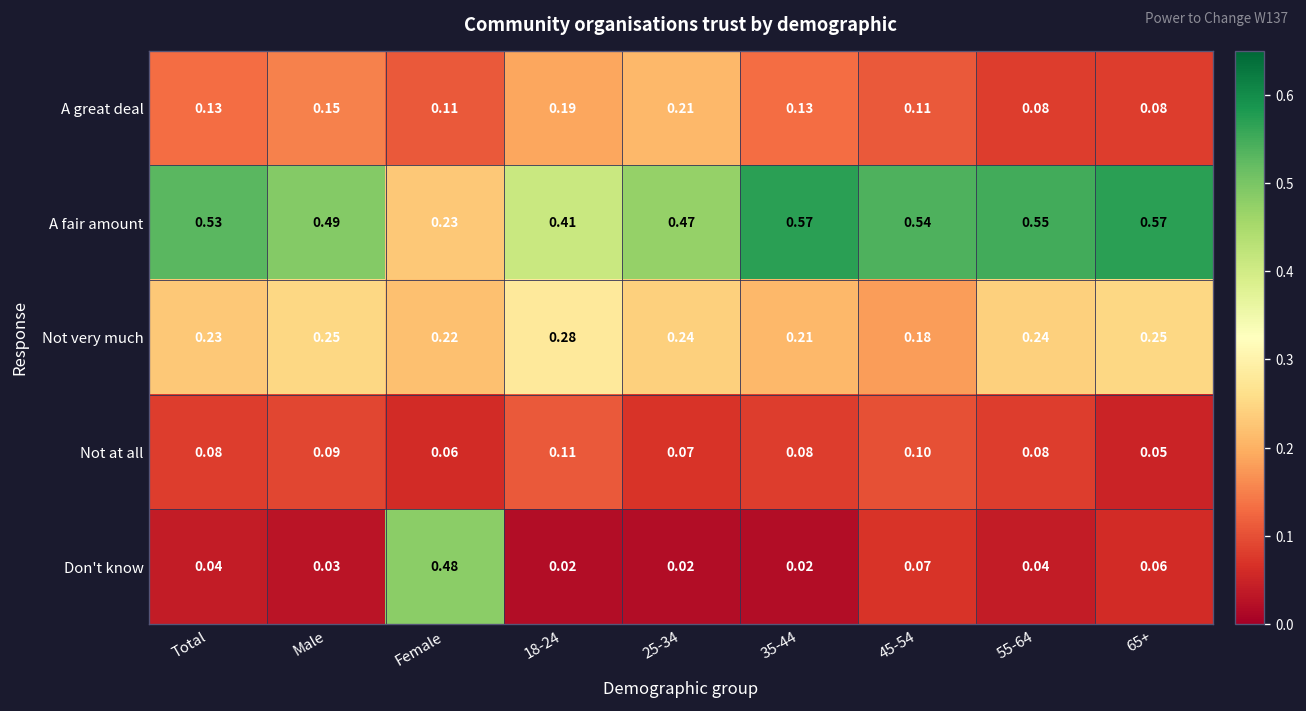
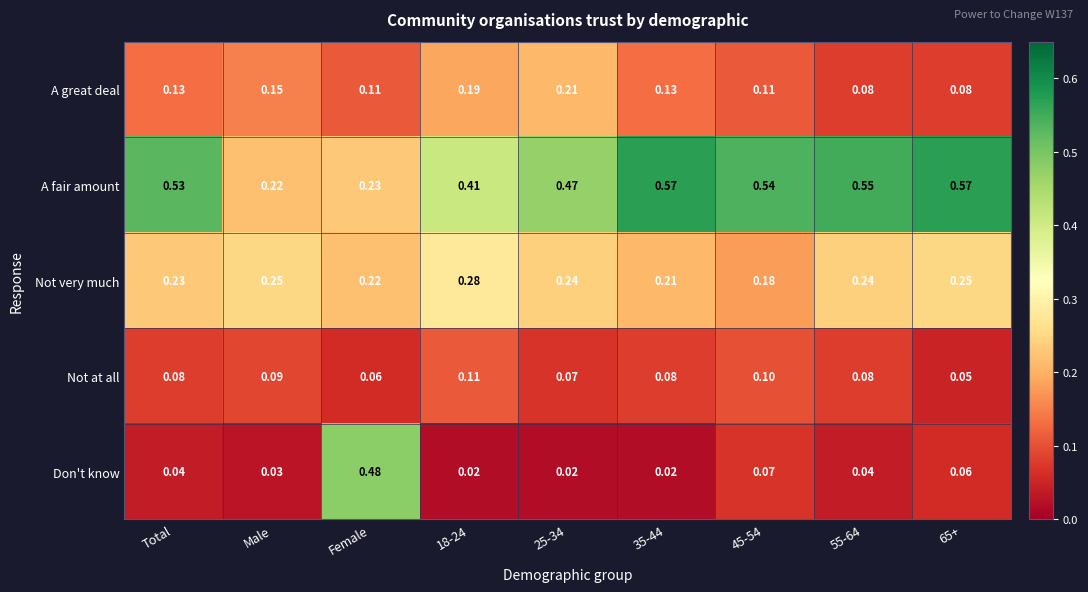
  {
    "A great deal": {
      "Total": 0.13,
      "Male": 0.15,
      "Female": 0.11,
      "18-24": 0.19,
      "25-34": 0.21,
      "35-44": 0.13,
      "45-54": 0.11,
      "55-64": 0.08,
      "65+": 0.08
    },
    "A fair amount": {
      "Total": 0.53,
-     "Male": 0.49,
+     "Male": 0.22,
      "Female": 0.23,
      "18-24": 0.41,
      "25-34": 0.47,
      "35-44": 0.57,
      "45-54": 0.54,
      "55-64": 0.55,
      "65+": 0.57
    },
    "Not very much": {
      "Total": 0.23,
      "Male": 0.25,
      "Female": 0.22,
      "18-24": 0.28,
      "25-34": 0.24,
      "35-44": 0.21,
      "45-54": 0.18,
      "55-64": 0.24,
      "65+": 0.25
    },
    "Not at all": {
      "Total": 0.08,
      "Male": 0.09,
      "Female": 0.06,
      "18-24": 0.11,
      "25-34": 0.07,
      "35-44": 0.08,
      "45-54": 0.10,
      "55-64": 0.08,
      "65+": 0.05
    },
    "Don't know": {
      "Total": 0.04,
      "Male": 0.03,
      "Female": 0.48,
      "18-24": 0.02,
      "25-34": 0.02,
      "35-44": 0.02,
      "45-54": 0.07,
      "55-64": 0.04,
      "65+": 0.06
    }
  }
